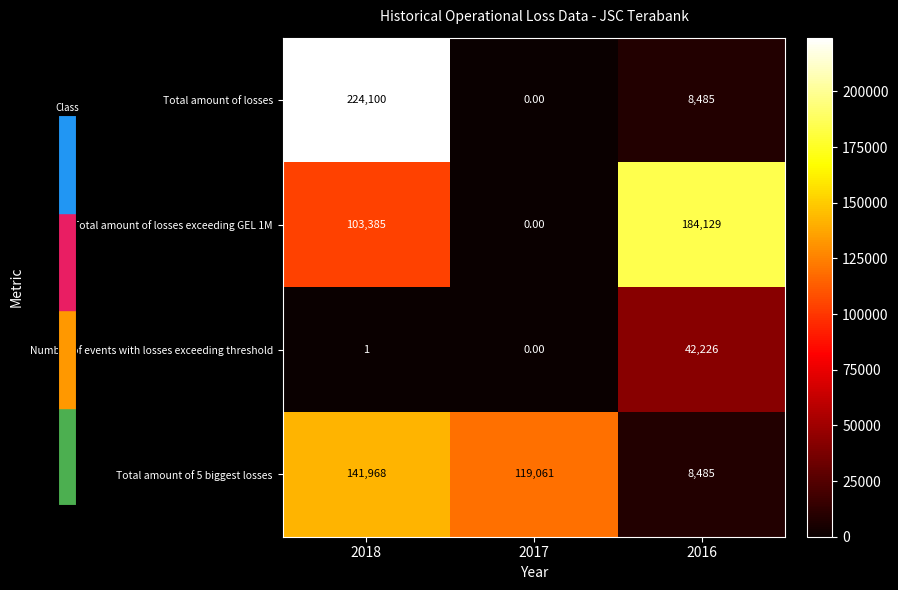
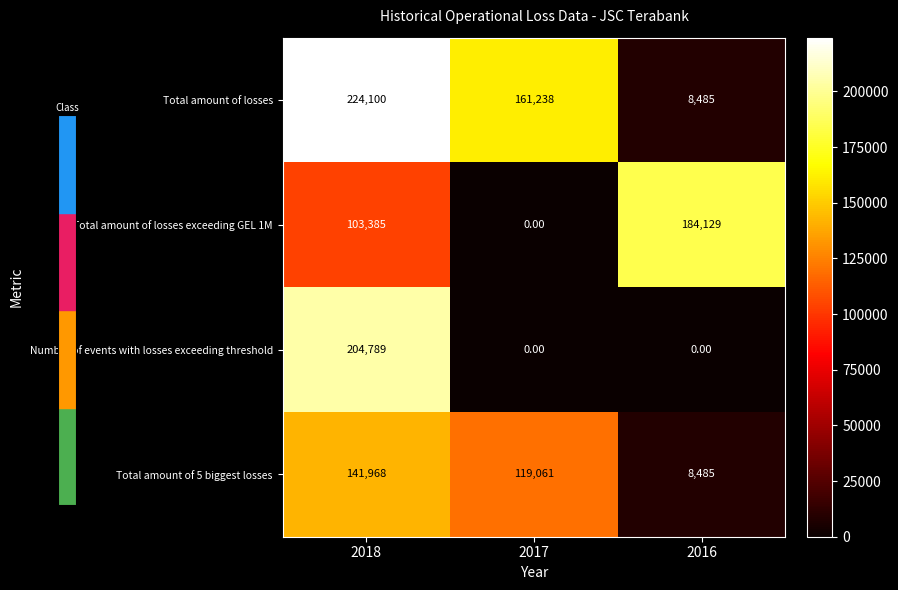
  {
    "Total amount of losses": {
      "2018": "224,100",
-     "2017": "0.00",
+     "2017": "161,238",
      "2016": "8,485"
    },
    "Total amount of losses exceeding GEL 1M": {
      "2018": "103,385",
      "2017": "0.00",
      "2016": "184,129"
    },
    "Number of events with losses exceeding threshold": {
-     "2018": "1",
+     "2018": "204,789",
      "2017": "0.00",
-     "2016": "42,226"
+     "2016": "0.00"
    },
    "Total amount of 5 biggest losses": {
      "2018": "141,968",
      "2017": "119,061",
      "2016": "8,485"
    }
  }
